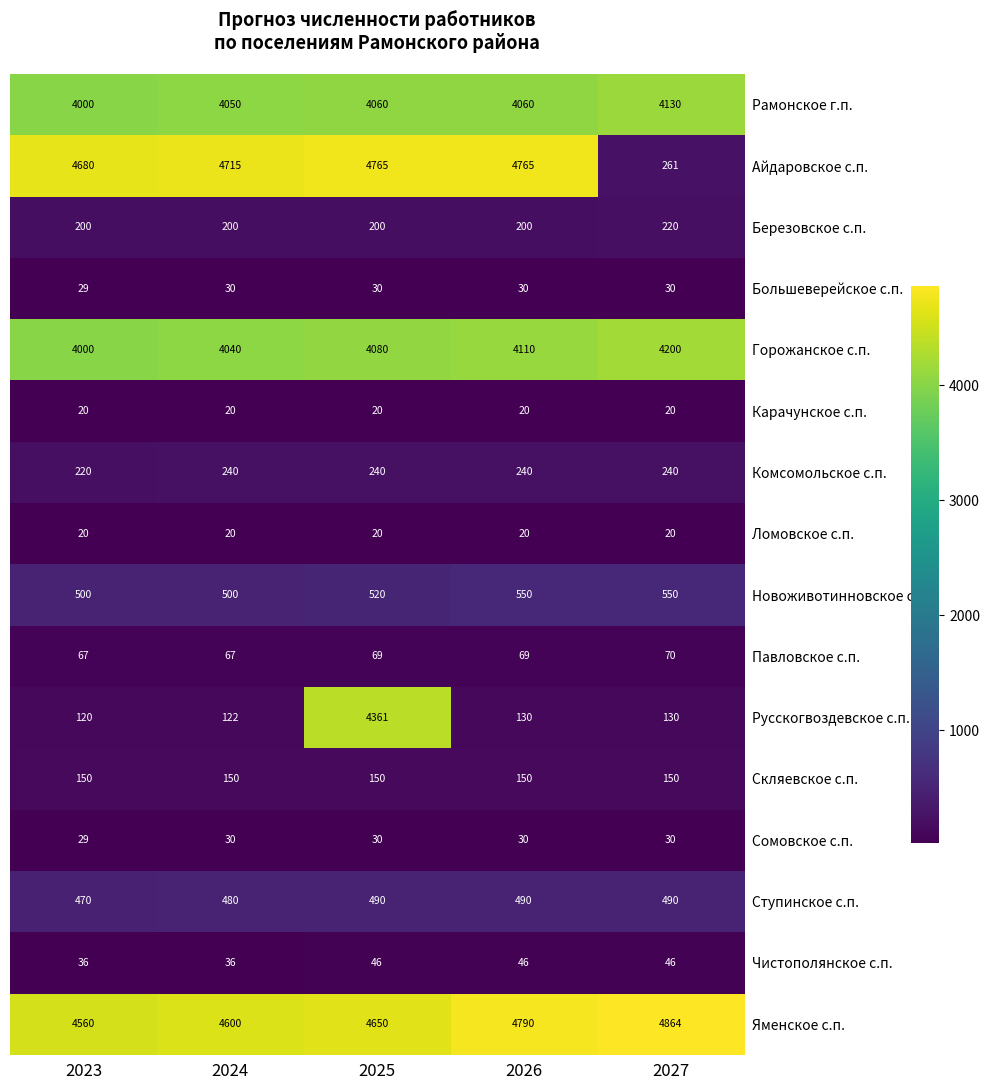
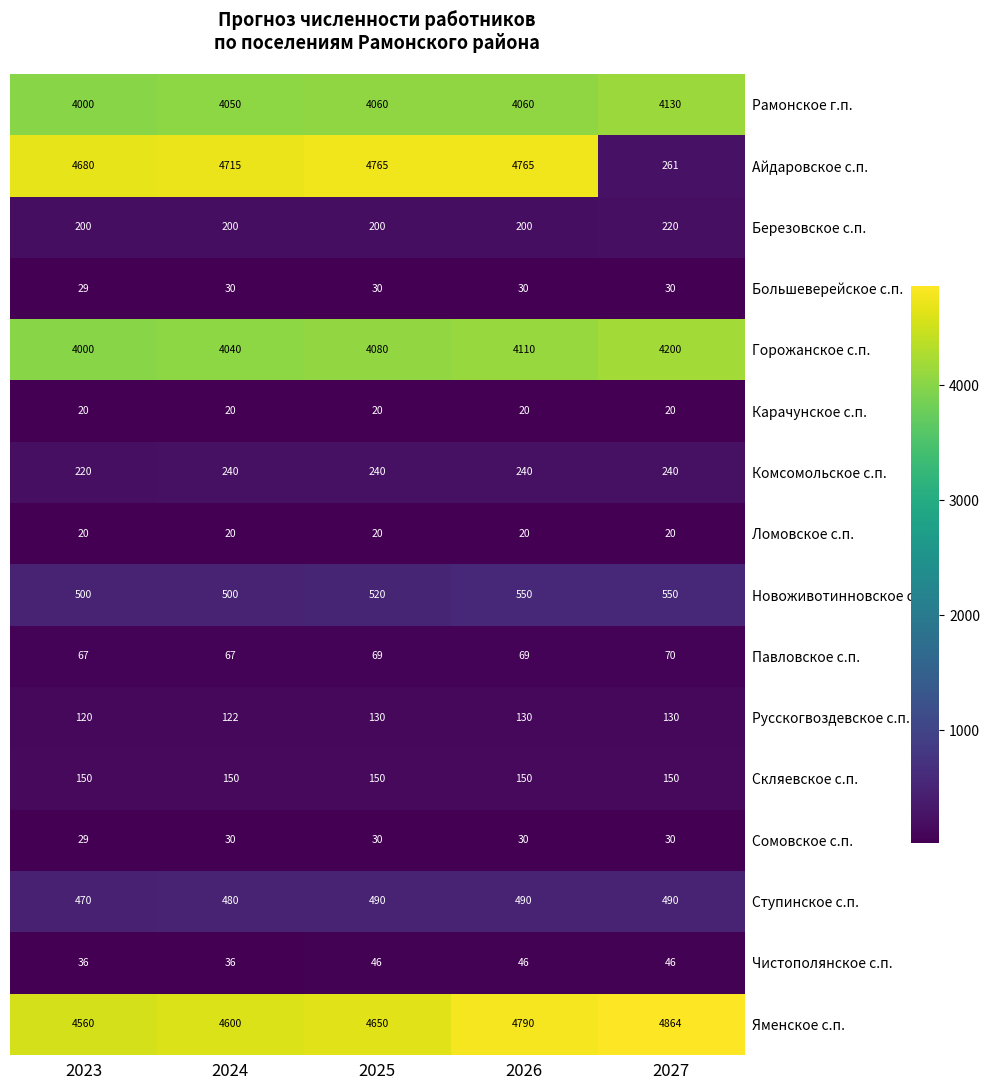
  {
    "Рамонское г.п.": {
      "2023": 4000,
      "2024": 4050,
      "2025": 4060,
      "2026": 4060,
      "2027": 4130
    },
    "Айдаровское с.п.": {
      "2023": 4680,
      "2024": 4715,
      "2025": 4765,
      "2026": 4765,
      "2027": 261
    },
    "Березовское с.п.": {
      "2023": 200,
      "2024": 200,
      "2025": 200,
      "2026": 200,
      "2027": 220
    },
    "Большеверейское с.п.": {
      "2023": 29,
      "2024": 30,
      "2025": 30,
      "2026": 30,
      "2027": 30
    },
    "Горожанское с.п.": {
      "2023": 4000,
      "2024": 4040,
      "2025": 4080,
      "2026": 4110,
      "2027": 4200
    },
    "Карачунское с.п.": {
      "2023": 20,
      "2024": 20,
      "2025": 20,
      "2026": 20,
      "2027": 20
    },
    "Комсомольское с.п.": {
      "2023": 220,
      "2024": 240,
      "2025": 240,
      "2026": 240,
      "2027": 240
    },
    "Ломовское с.п.": {
      "2023": 20,
      "2024": 20,
      "2025": 20,
      "2026": 20,
      "2027": 20
    },
    "Новоживотинновское с.п.": {
      "2023": 500,
      "2024": 500,
      "2025": 520,
      "2026": 550,
      "2027": 550
    },
    "Павловское с.п.": {
      "2023": 67,
      "2024": 67,
      "2025": 69,
      "2026": 69,
      "2027": 70
    },
    "Русскогвоздевское с.п.": {
      "2023": 120,
      "2024": 122,
-     "2025": 4361,
+     "2025": 130,
      "2026": 130,
      "2027": 130
    },
    "Скляевское с.п.": {
      "2023": 150,
      "2024": 150,
      "2025": 150,
      "2026": 150,
      "2027": 150
    },
    "Сомовское с.п.": {
      "2023": 29,
      "2024": 30,
      "2025": 30,
      "2026": 30,
      "2027": 30
    },
    "Ступинское с.п.": {
      "2023": 470,
      "2024": 480,
      "2025": 490,
      "2026": 490,
      "2027": 490
    },
    "Чистополянское с.п.": {
      "2023": 36,
      "2024": 36,
      "2025": 46,
      "2026": 46,
      "2027": 46
    },
    "Яменское с.п.": {
      "2023": 4560,
      "2024": 4600,
      "2025": 4650,
      "2026": 4790,
      "2027": 4864
    }
  }
